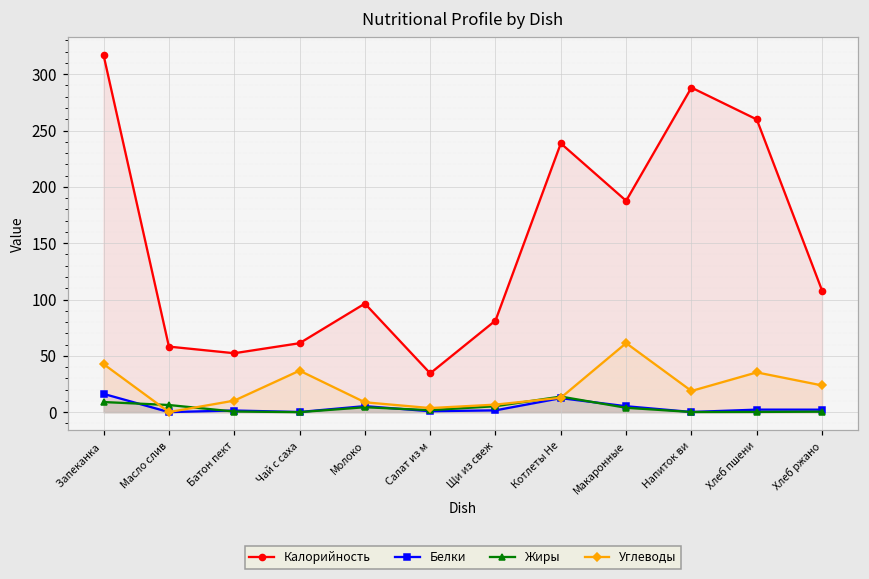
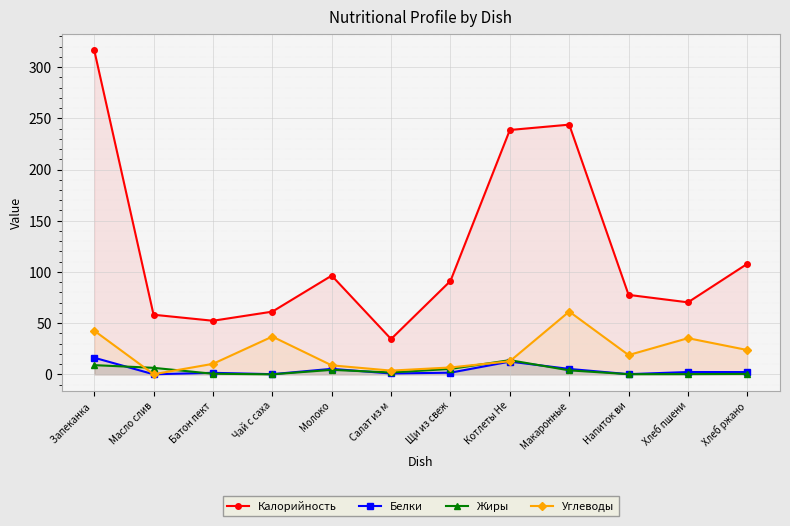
  {
    "Калорийность": {
      "Запеканка": 317,
      "Масло слив": 58,
      "Батон пект": 52,
      "Чай с саха": 61,
      "Молоко": 96,
      "Салат из м": 34,
-     "Щи из свеж": 81,
+     "Щи из свеж": 91,
      "Котлеты Не": 239,
-     "Макаронные": 188,
-     "Напиток ви": 288,
-     "Хлеб пшени": 260,
+     "Макаронные": 244,
+     "Напиток ви": 78,
+     "Хлеб пшени": 70,
      "Хлеб ржано": 108
    },
    "Белки": {
      "Запеканка": 16,
      "Щи из свеж": 2
    },
    "Жиры": {
      "Запеканка": 9,
      "Масло слив": 6
    },
    "Углеводы": {
      "Запеканка": 43,
      "Батон пект": 10,
      "Чай с саха": 37,
      "Молоко": 9,
      "Макаронные": 61,
      "Напиток ви": 19,
      "Хлеб пшени": 35,
      "Хлеб ржано": 24
    }
  }
